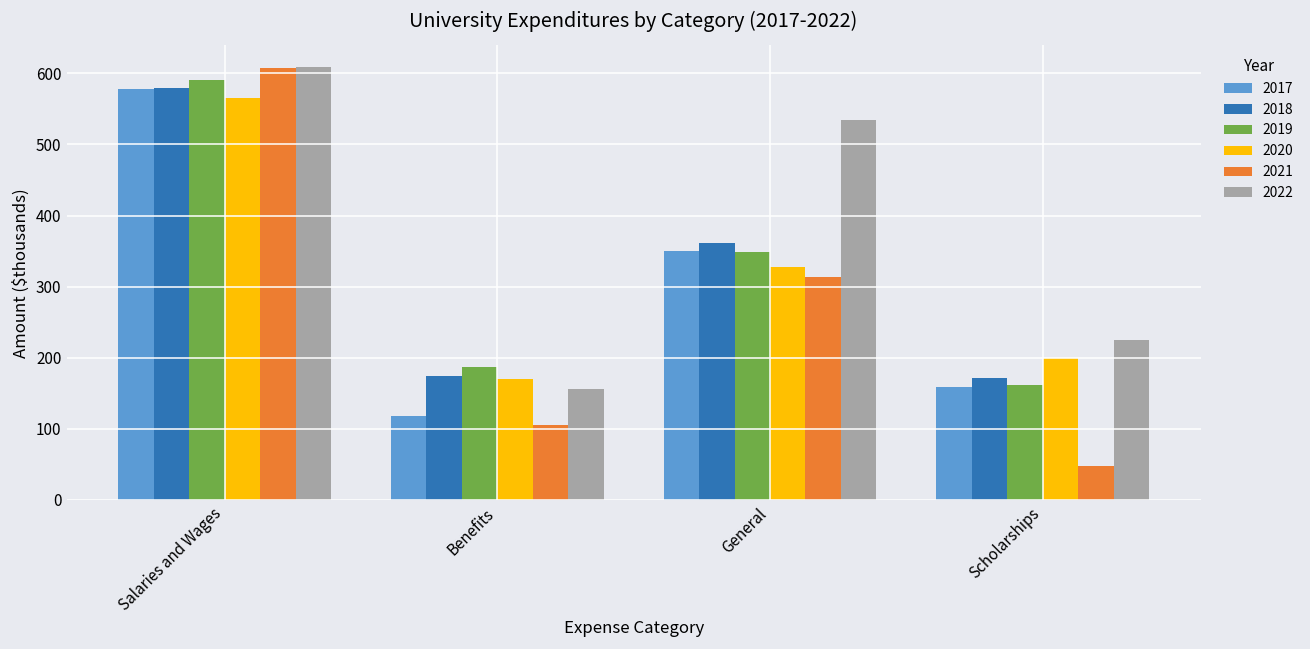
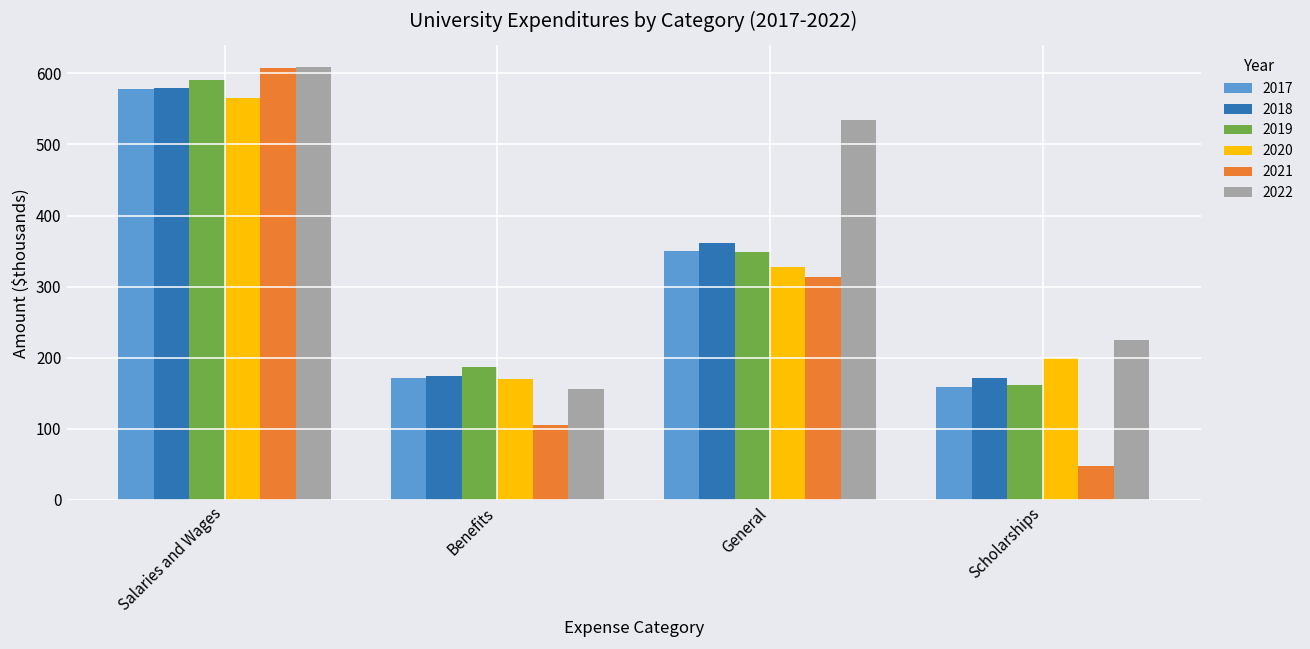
  {
    "2017": {
      "Salaries and Wages": 580,
-     "Benefits": 120,
+     "Benefits": 170,
      "General": 350,
      "Scholarships": 160
    },
    "2018": {
      "Salaries and Wages": 580,
      "Benefits": 170,
      "General": 360,
      "Scholarships": 170
    },
    "2019": {
      "Salaries and Wages": 590,
      "Benefits": 190,
      "General": 350,
      "Scholarships": 160
    },
    "2020": {
      "Salaries and Wages": 570,
      "Benefits": 170,
      "General": 330,
      "Scholarships": 200
    },
    "2021": {
      "Salaries and Wages": 610,
      "Benefits": 110,
      "General": 310,
      "Scholarships": 50
    },
    "2022": {
      "Salaries and Wages": 610,
      "Benefits": 160,
      "General": 530,
      "Scholarships": 220
    }
  }
